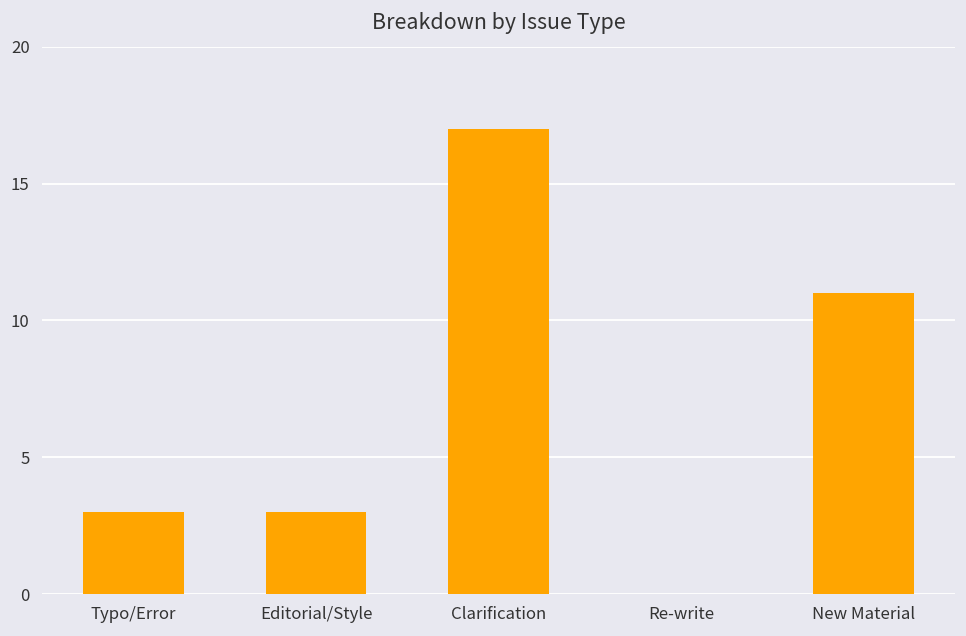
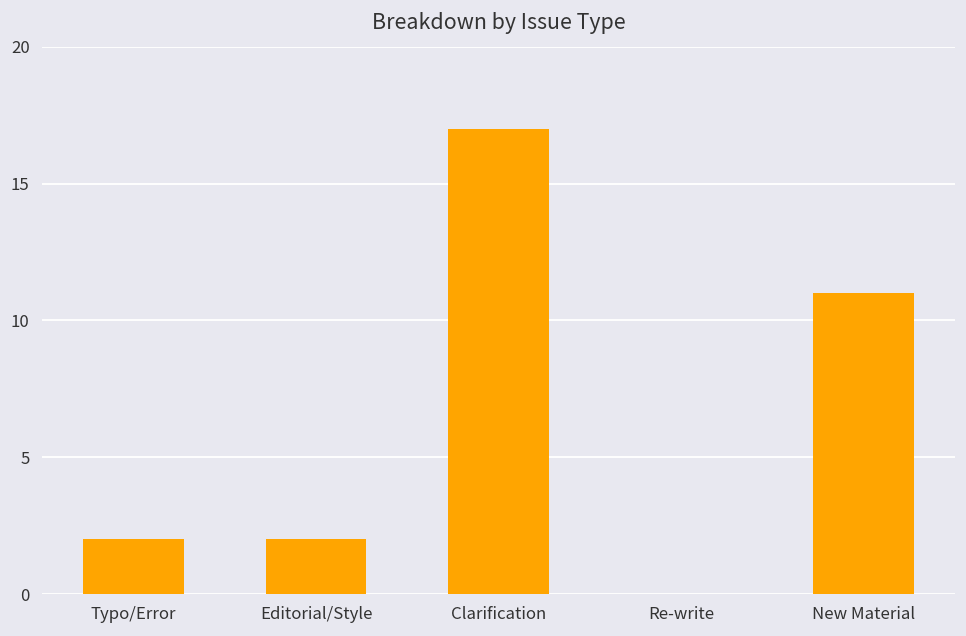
  {
-   "Typo/Error": 3,
-   "Editorial/Style": 3,
+   "Typo/Error": 2,
+   "Editorial/Style": 2,
    "Clarification": 17,
    "Re-write": 0,
    "New Material": 11
  }
